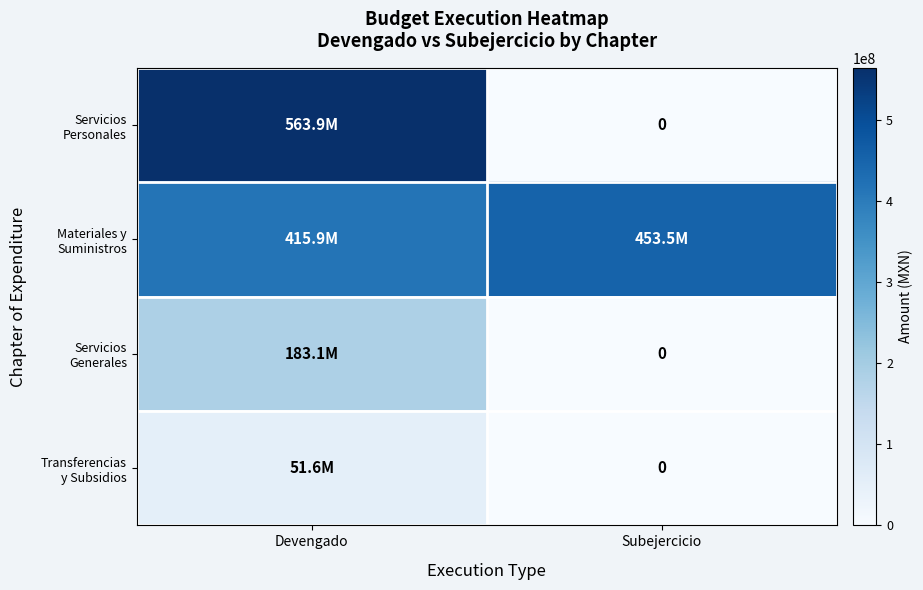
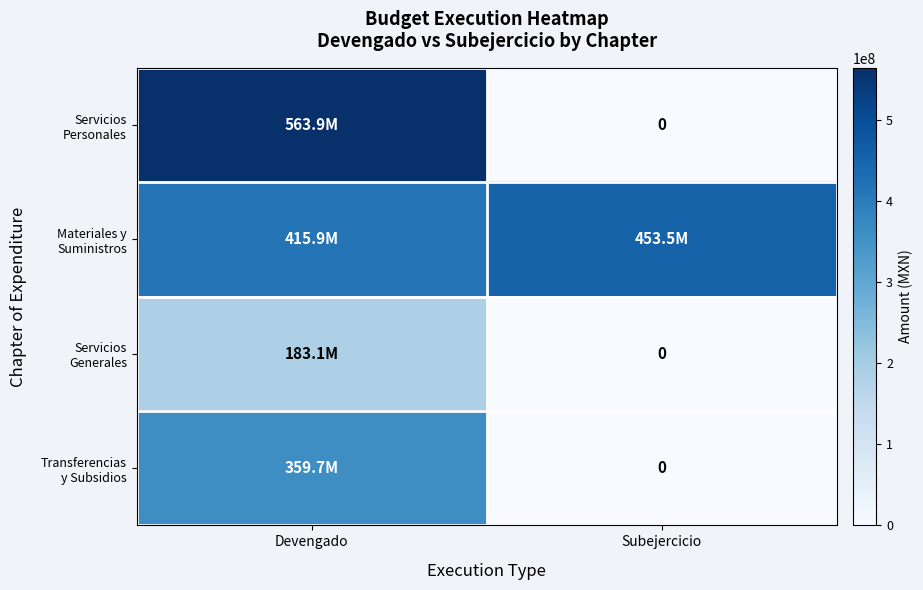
  {
    "Servicios Personales": {
      "Devengado": "563.9M",
      "Subejercicio": "0"
    },
    "Materiales y Suministros": {
      "Devengado": "415.9M",
      "Subejercicio": "453.5M"
    },
    "Servicios Generales": {
      "Devengado": "183.1M",
      "Subejercicio": "0"
    },
    "Transferencias y Subsidios": {
-     "Devengado": "51.6M",
+     "Devengado": "359.7M",
      "Subejercicio": "0"
    }
  }
